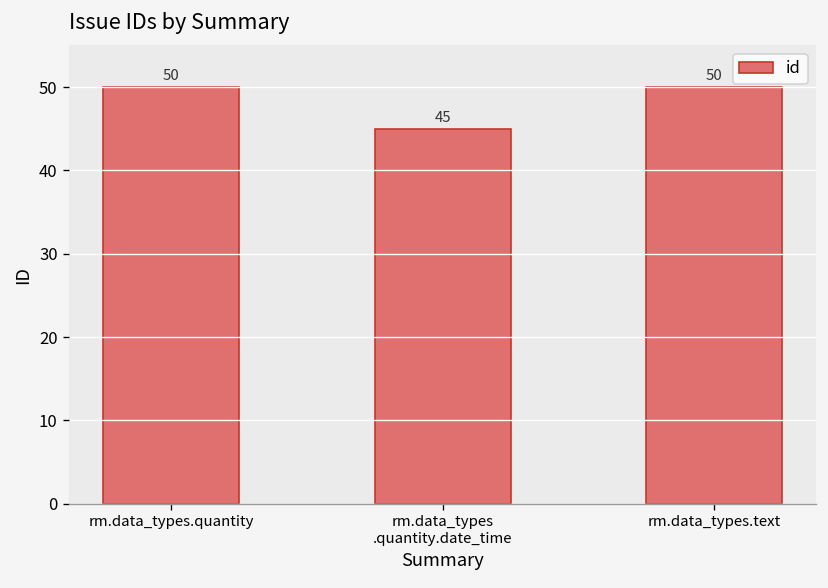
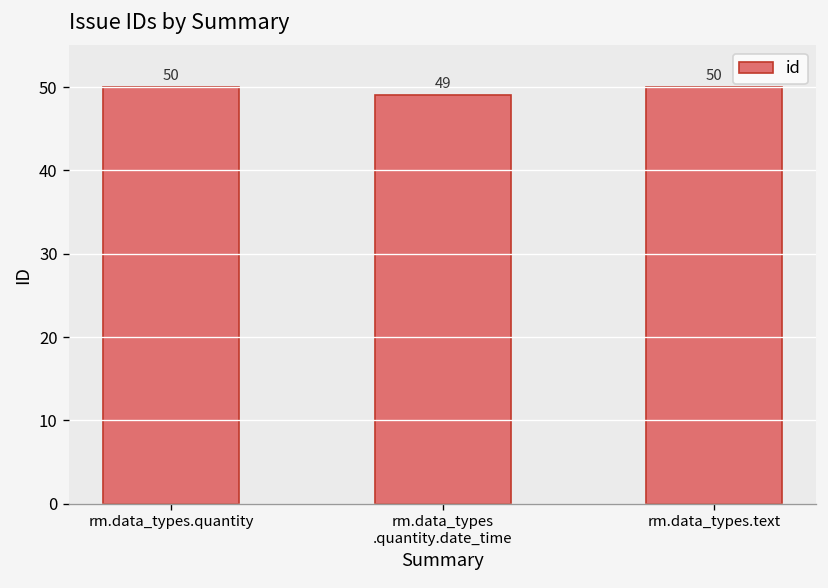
  {
    "rm.data_types.quantity": 50,
-   "rm.data_types .quantity.date_time": 45,
+   "rm.data_types .quantity.date_time": 49,
    "rm.data_types.text": 50
  }
